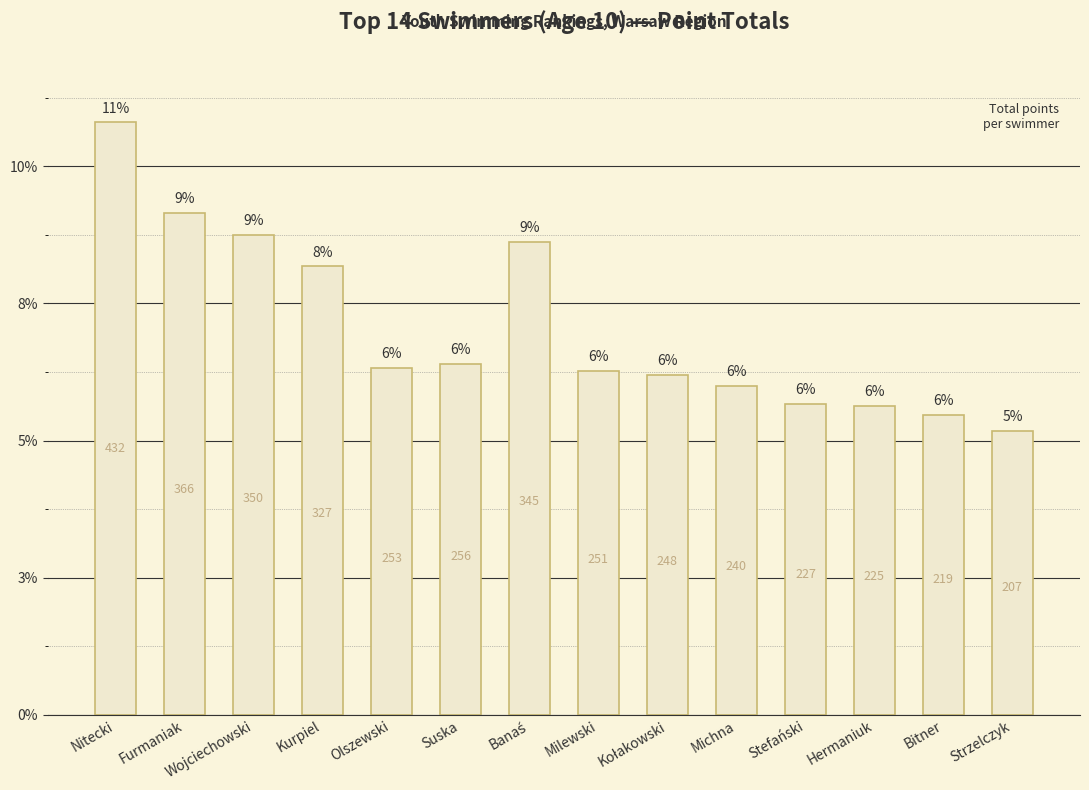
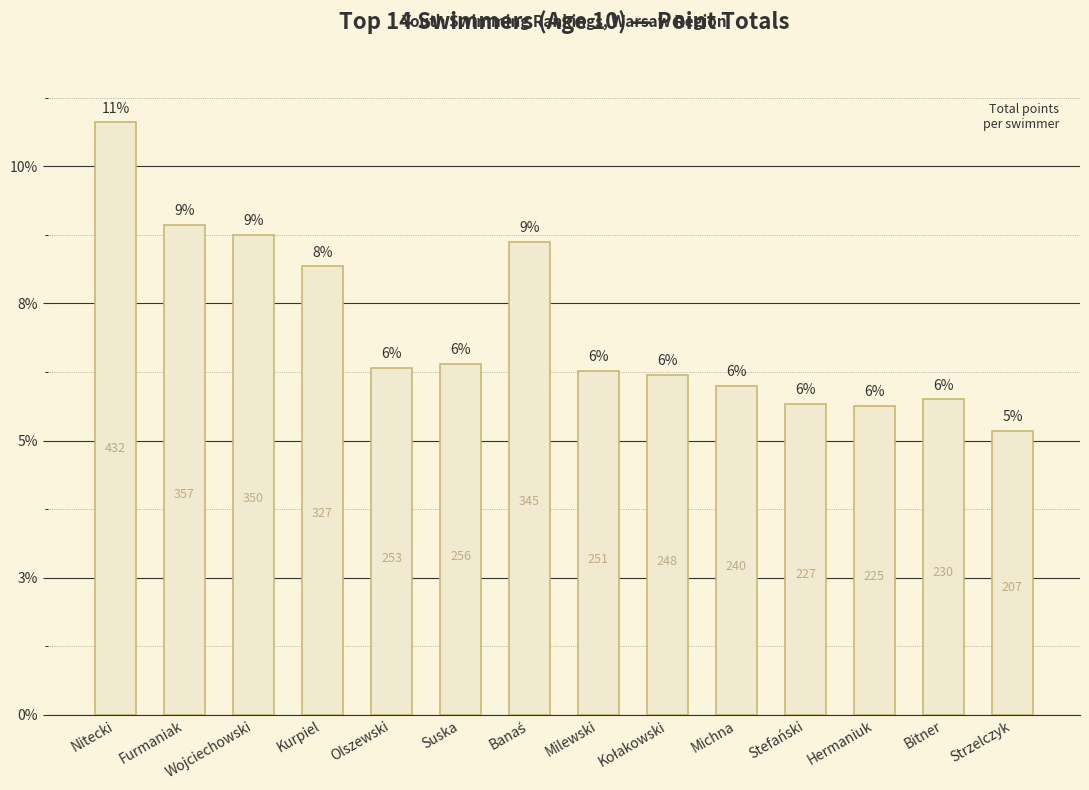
  {
    "Nitecki": 432,
-   "Furmaniak": 366,
+   "Furmaniak": 357,
    "Wojciechowski": 350,
    "Kurpiel": 327,
    "Olszewski": 253,
    "Suska": 256,
    "Banaś": 345,
    "Milewski": 251,
    "Kołakowski": 248,
    "Michna": 240,
    "Stefański": 227,
    "Hermaniuk": 225,
-   "Bitner": 219,
+   "Bitner": 230,
    "Strzelczyk": 207
  }
